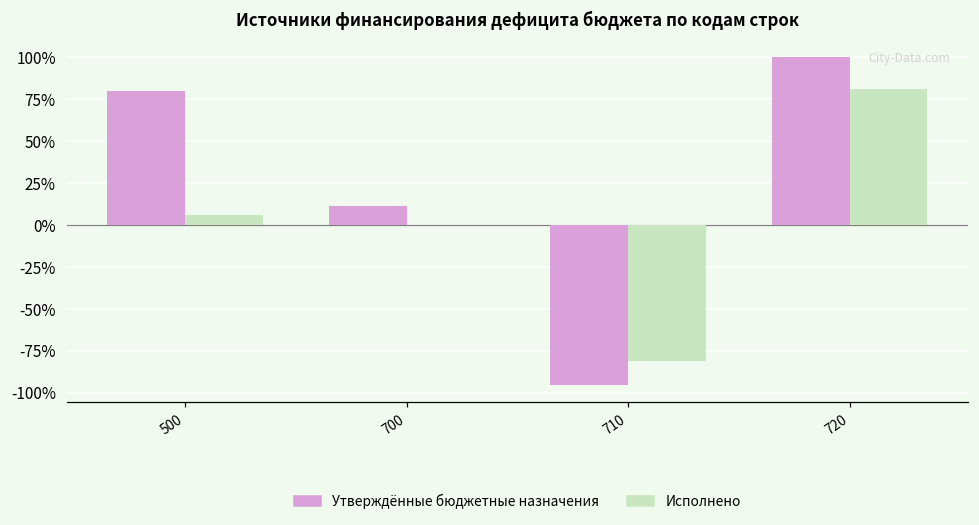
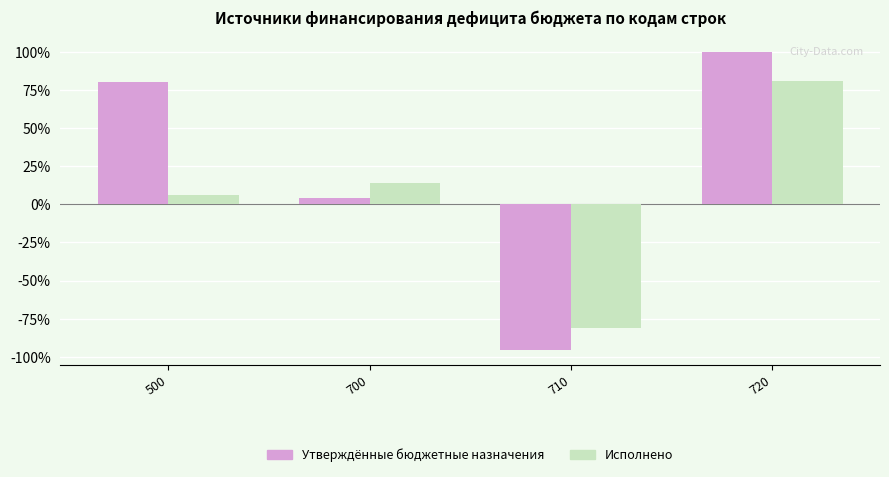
  {
    "Утверждённые бюджетные назначения": {
      "500": "80%",
-     "700": "11%",
+     "700": "4%",
      "710": "-96%",
      "720": "100%"
    },
    "Исполнено": {
      "500": "6%",
-     "700": "0%",
+     "700": "14%",
      "710": "-81%",
      "720": "81%"
    }
  }
